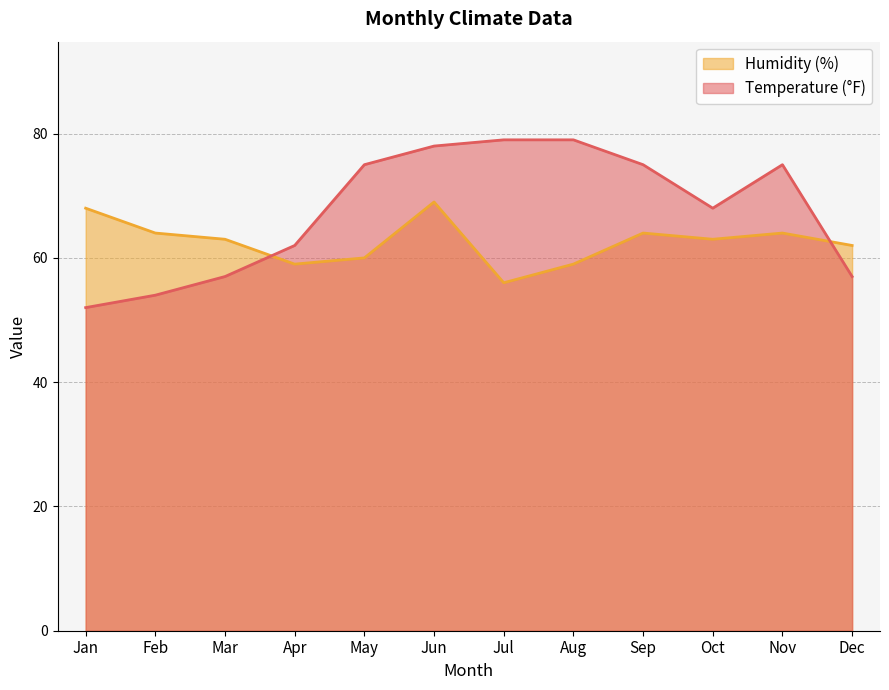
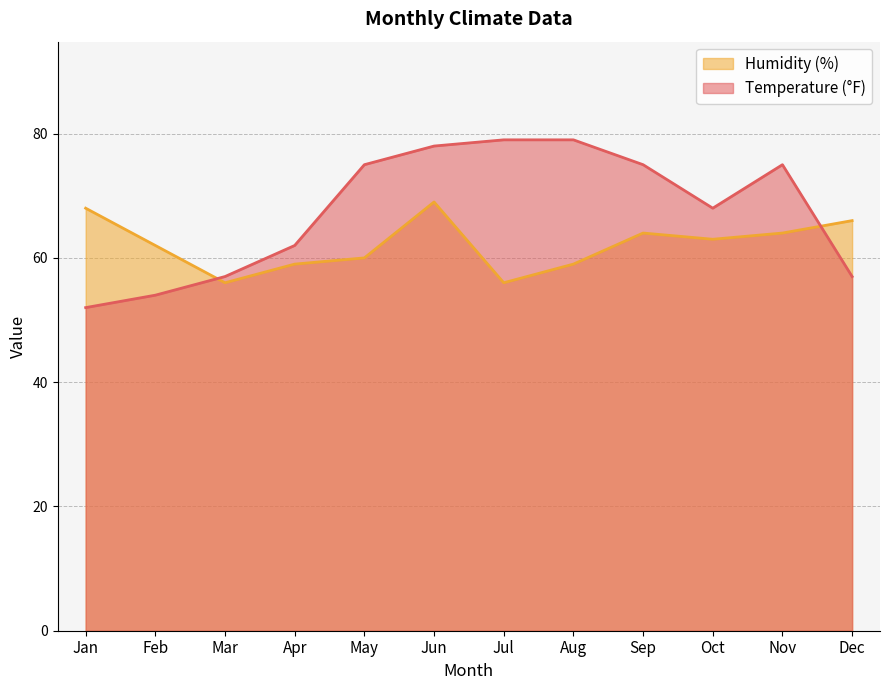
  {
    "Humidity (%)": {
      "Jan": 68,
-     "Feb": 64,
-     "Mar": 63,
+     "Feb": 62,
+     "Mar": 56,
      "Apr": 59,
      "May": 60,
      "Jun": 69,
      "Jul": 56,
      "Aug": 59,
      "Sep": 64,
      "Oct": 63,
      "Nov": 64,
-     "Dec": 62
+     "Dec": 66
    },
    "Temperature (°F)": {
      "Jan": 52,
      "Feb": 54,
      "Mar": 57,
      "Apr": 62,
      "May": 75,
      "Jun": 78,
      "Jul": 79,
      "Aug": 79,
      "Sep": 75,
      "Oct": 68,
      "Nov": 75,
      "Dec": 57
    }
  }
